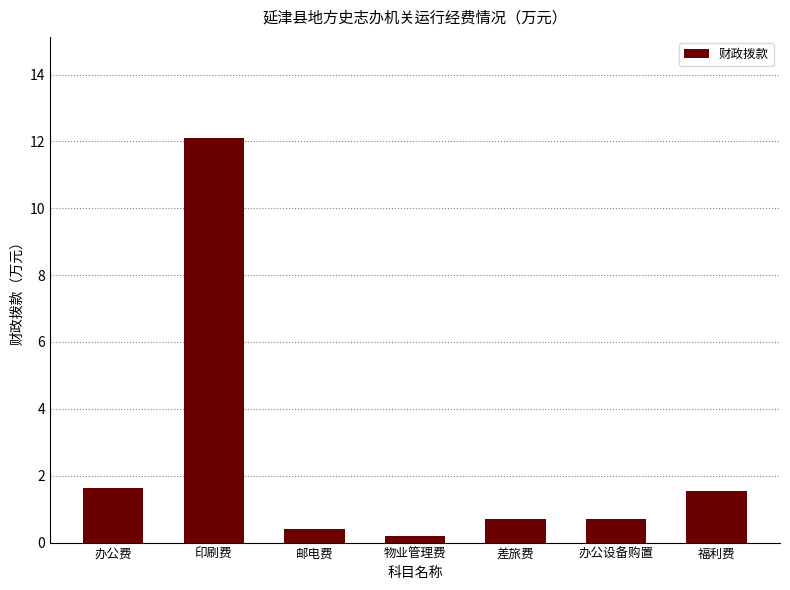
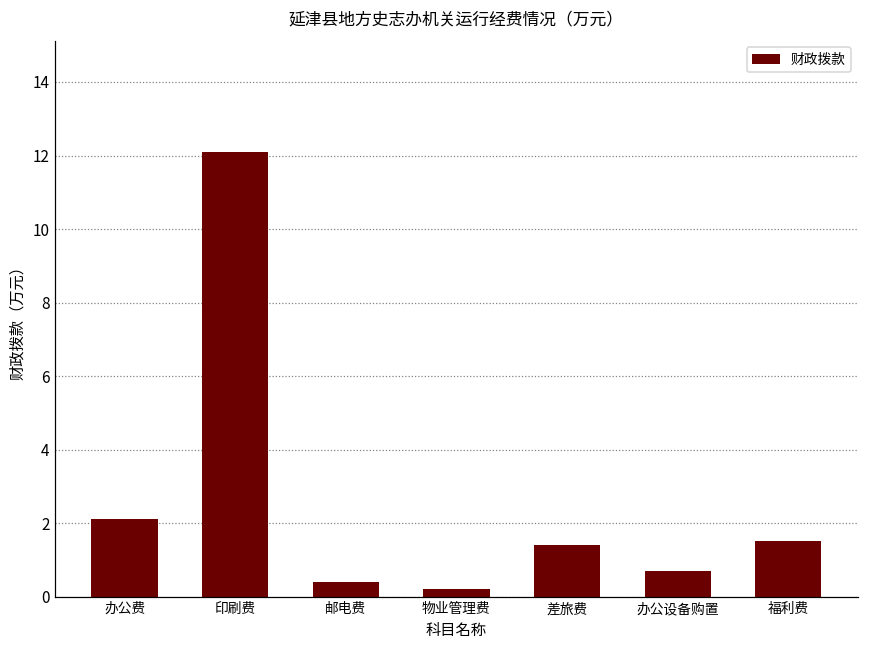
  {
-   "办公费": 1.6,
+   "办公费": 2.1,
    "印刷费": 12.1,
    "邮电费": 0.4,
    "物业管理费": 0.2,
-   "差旅费": 0.7,
+   "差旅费": 1.4,
    "办公设备购置": 0.7,
    "福利费": 1.5
  }
